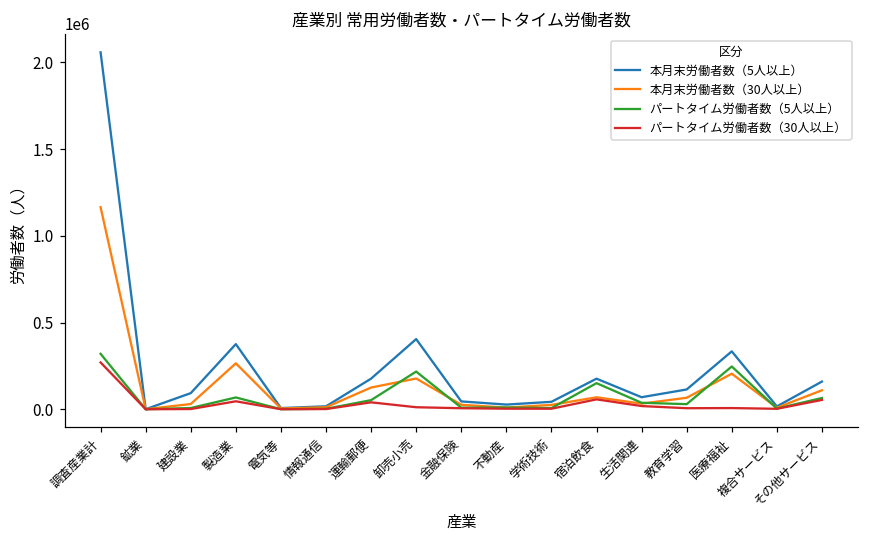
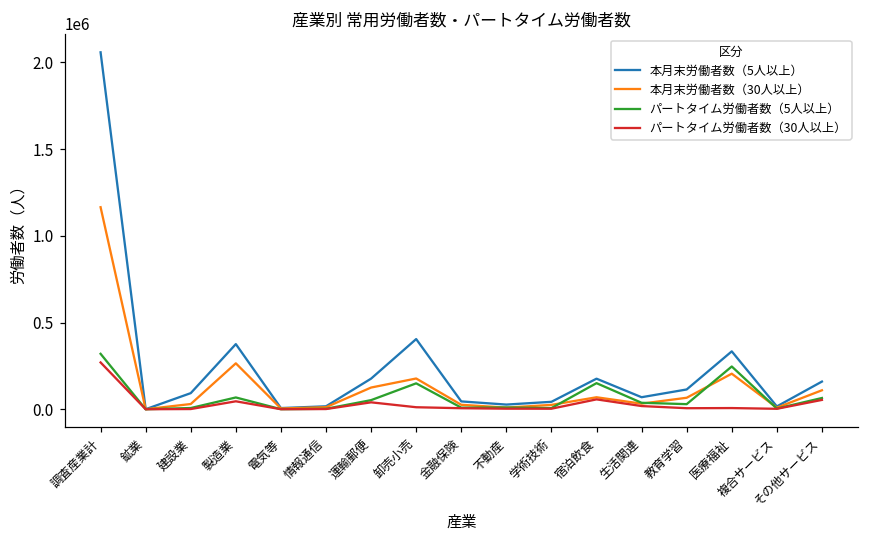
  {
    "本月末労働者数（5人以上）": {
      "調査産業計": 2060000,
      "建設業": 90000,
      "製造業": 380000,
      "運輸郵便": 180000,
      "卸売小売": 400000,
      "金融保険": 50000,
      "不動産": 30000,
      "学術技術": 40000,
      "宿泊飲食": 180000,
      "生活関連": 70000,
      "教育学習": 110000,
      "医療福祉": 330000,
      "その他サービス": 160000
    },
    "本月末労働者数（30人以上）": {
      "調査産業計": 1170000,
      "建設業": 30000,
      "製造業": 260000,
      "運輸郵便": 130000,
      "卸売小売": 180000,
      "金融保険": 30000,
      "学術技術": 30000,
      "教育学習": 70000,
      "医療福祉": 210000,
      "その他サービス": 110000
    },
    "パートタイム労働者数（5人以上）": {
      "調査産業計": 320000,
      "製造業": 70000,
-     "卸売小売": 220000,
+     "卸売小売": 150000,
      "宿泊飲食": 150000,
      "教育学習": 30000,
      "医療福祉": 250000
    },
    "パートタイム労働者数（30人以上）": {
      "調査産業計": 270000,
      "製造業": 50000,
      "卸売小売": 10000,
      "教育学習": 10000,
      "医療福祉": 10000
    }
  }
